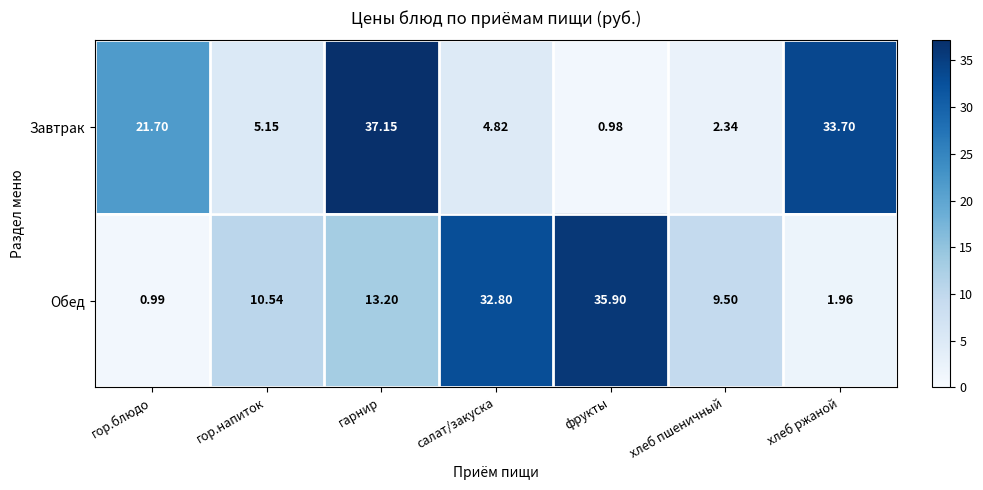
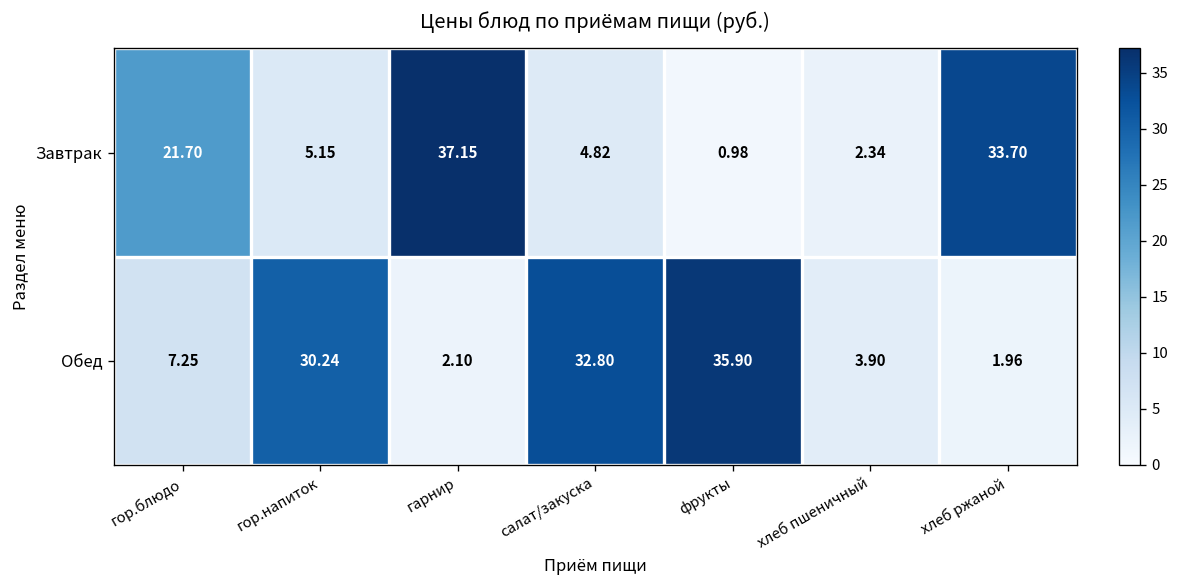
  {
    "Завтрак": {
      "гор.блюдо": 21.70,
      "гор.напиток": 5.15,
      "гарнир": 37.15,
      "салат/закуска": 4.82,
      "фрукты": 0.98,
      "хлеб пшеничный": 2.34,
      "хлеб ржаной": 33.70
    },
    "Обед": {
-     "гор.блюдо": 0.99,
-     "гор.напиток": 10.54,
-     "гарнир": 13.20,
+     "гор.блюдо": 7.25,
+     "гор.напиток": 30.24,
+     "гарнир": 2.10,
      "салат/закуска": 32.80,
      "фрукты": 35.90,
-     "хлеб пшеничный": 9.50,
+     "хлеб пшеничный": 3.90,
      "хлеб ржаной": 1.96
    }
  }
